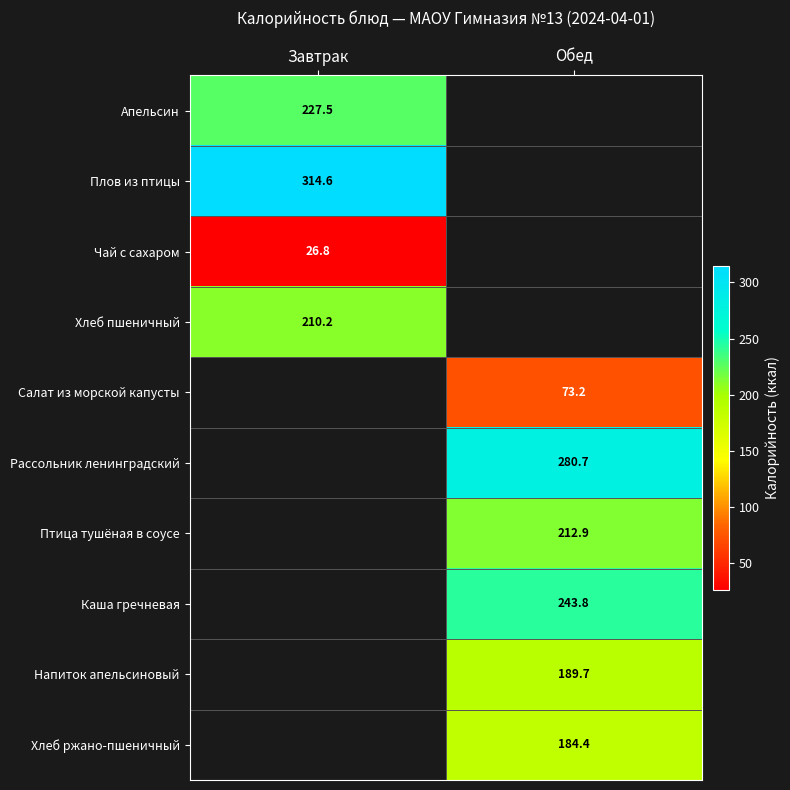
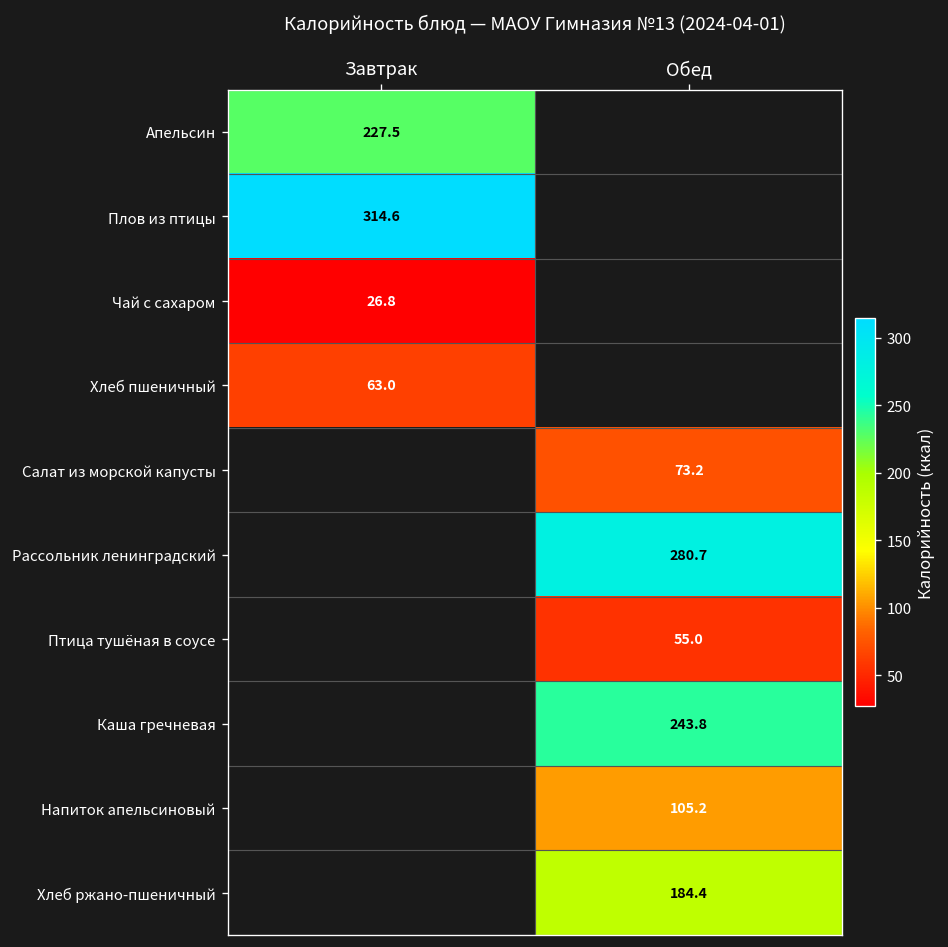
  {
    "Апельсин": {
      "Завтрак": 227.5
    },
    "Плов из птицы": {
      "Завтрак": 314.6
    },
    "Чай с сахаром": {
      "Завтрак": 26.8
    },
    "Хлеб пшеничный": {
-     "Завтрак": 210.2
+     "Завтрак": 63.0
    },
    "Салат из морской капусты": {
      "Обед": 73.2
    },
    "Рассольник ленинградский": {
      "Обед": 280.7
    },
    "Птица тушёная в соусе": {
-     "Обед": 212.9
+     "Обед": 55.0
    },
    "Каша гречневая": {
      "Обед": 243.8
    },
    "Напиток апельсиновый": {
-     "Обед": 189.7
+     "Обед": 105.2
    },
    "Хлеб ржано-пшеничный": {
      "Обед": 184.4
    }
  }
